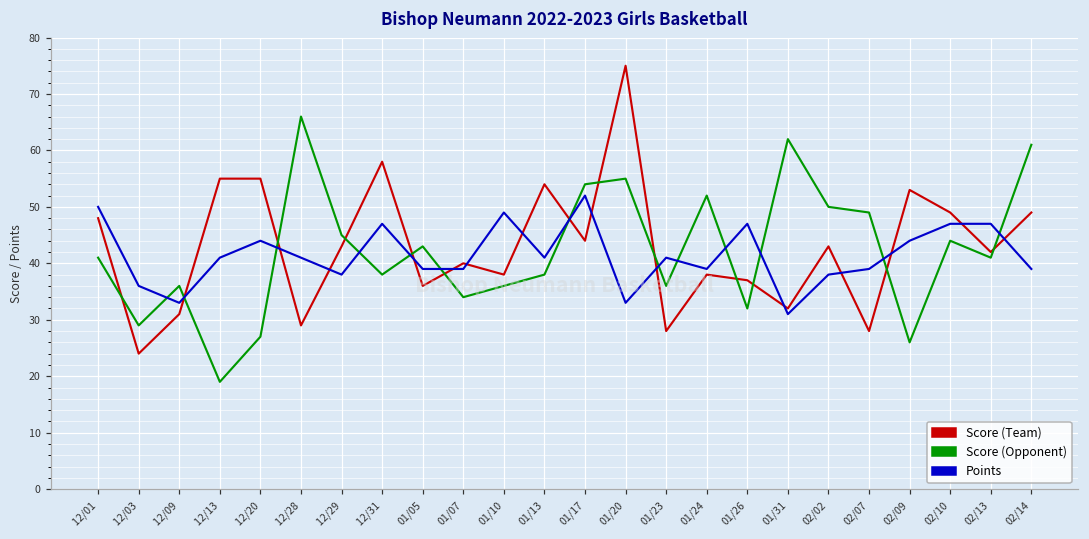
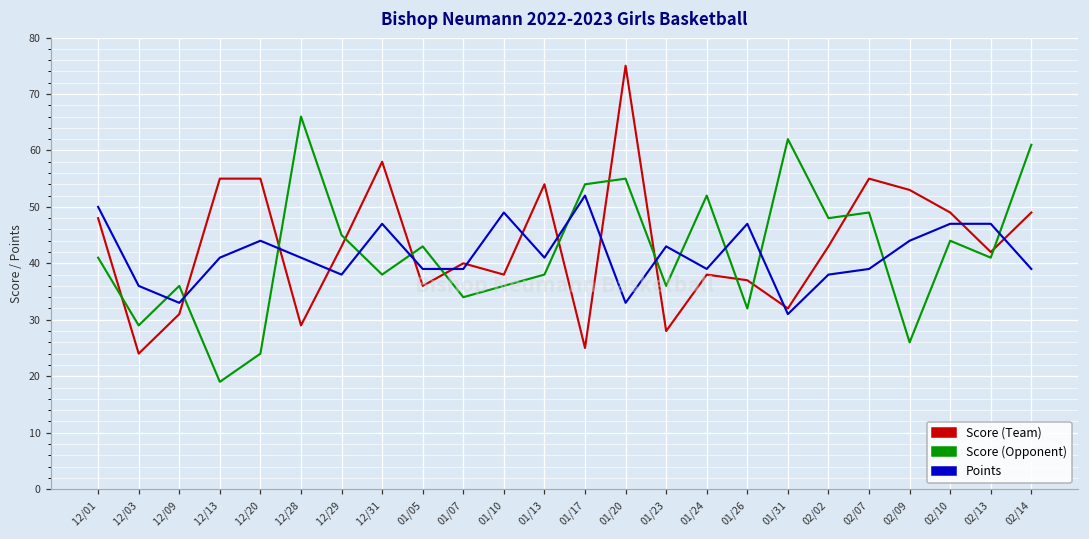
  {
    "Score (Team)": {
      "12/01": 48,
      "12/03": 24,
      "12/09": 31,
      "12/13": 55,
      "12/20": 55,
      "12/28": 29,
      "12/29": 43,
      "12/31": 58,
      "01/05": 36,
      "01/07": 40,
      "01/10": 38,
      "01/13": 54,
-     "01/17": 44,
+     "01/17": 25,
      "01/20": 75,
      "01/23": 28,
      "01/24": 38,
      "01/26": 37,
      "01/31": 32,
      "02/02": 43,
-     "02/07": 28,
+     "02/07": 55,
      "02/09": 53,
      "02/10": 49,
      "02/13": 42,
      "02/14": 49
    },
    "Score (Opponent)": {
      "12/01": 41,
      "12/03": 29,
      "12/09": 36,
      "12/13": 19,
-     "12/20": 27,
+     "12/20": 24,
      "12/28": 66,
      "12/29": 45,
      "12/31": 38,
      "01/05": 43,
      "01/07": 34,
      "01/10": 36,
      "01/13": 38,
      "01/17": 54,
      "01/20": 55,
      "01/23": 36,
      "01/24": 52,
      "01/26": 32,
      "01/31": 62,
-     "02/02": 50,
+     "02/02": 48,
      "02/07": 49,
      "02/09": 26,
      "02/10": 44,
      "02/13": 41,
      "02/14": 61
    },
    "Points": {
      "12/01": 50,
      "12/03": 36,
      "12/09": 33,
      "12/13": 41,
      "12/20": 44,
      "12/28": 41,
      "12/29": 38,
      "12/31": 47,
      "01/05": 39,
      "01/07": 39,
      "01/10": 49,
      "01/13": 41,
      "01/17": 52,
      "01/20": 33,
-     "01/23": 41,
+     "01/23": 43,
      "01/24": 39,
      "01/26": 47,
      "01/31": 31,
      "02/02": 38,
      "02/07": 39,
      "02/09": 44,
      "02/10": 47,
      "02/13": 47,
      "02/14": 39
    }
  }
